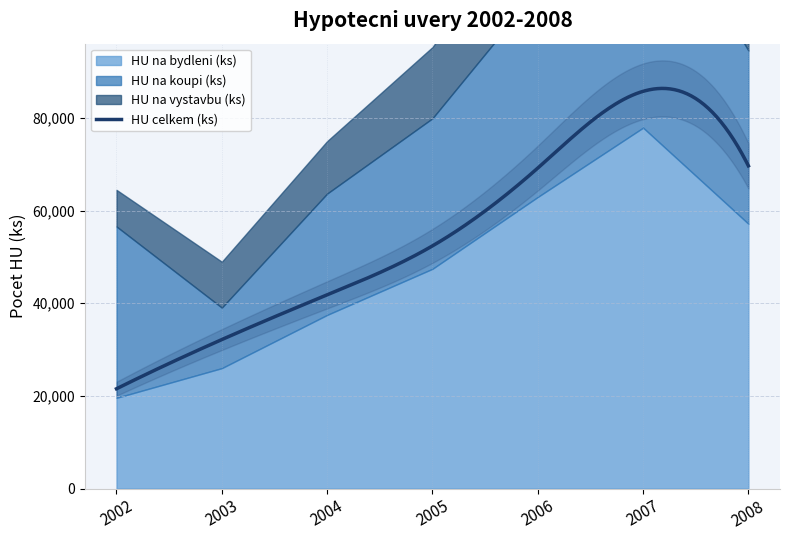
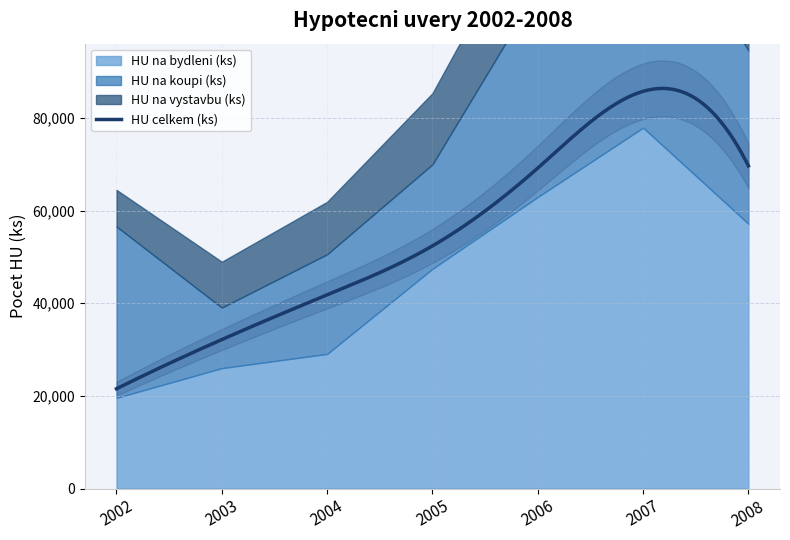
  {
    "HU na bydleni (ks)": {
      "2002": "20,000",
      "2003": "26,000",
-     "2004": "37,000",
+     "2004": "29,000",
      "2005": "47,000",
      "2006": "63,000",
      "2007": "78,000",
      "2008": "57,000"
    },
    "HU na koupi (ks)": {
      "2002": "37,000",
      "2003": "13,000",
-     "2004": "26,000",
-     "2005": "33,000",
+     "2004": "22,000",
+     "2005": "23,000",
      "2008": "37,000"
    }
  }
